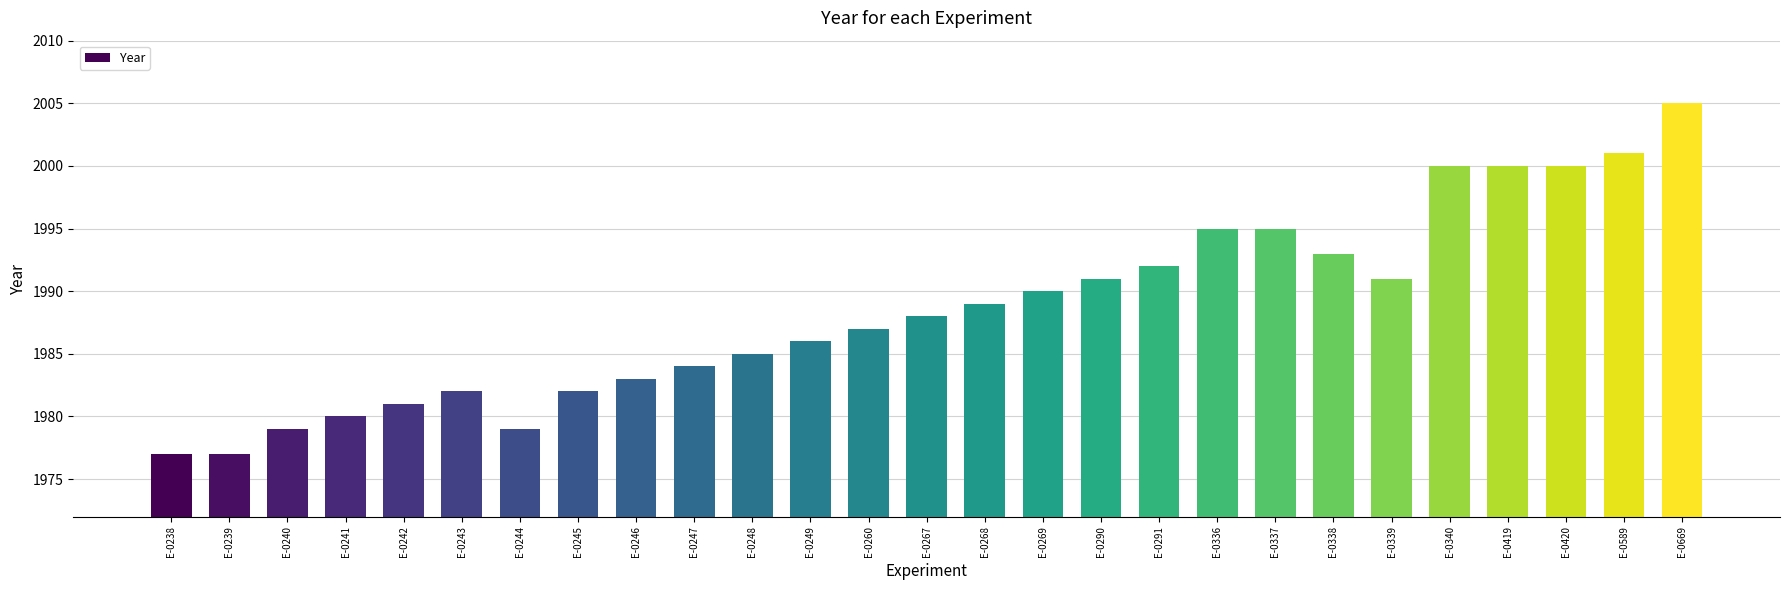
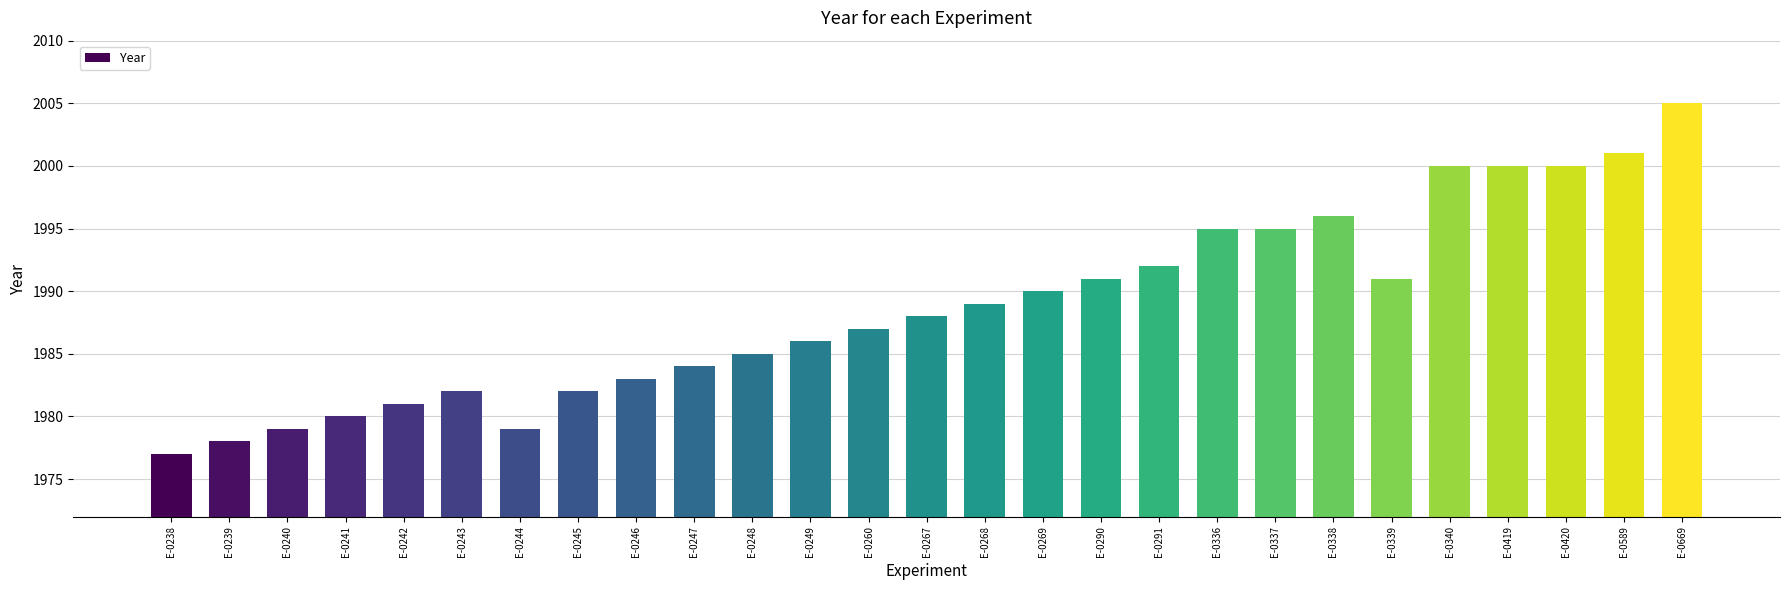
  {
    "E-0238": 1977,
-   "E-0239": 1977,
+   "E-0239": 1978,
    "E-0240": 1979,
    "E-0241": 1980,
    "E-0242": 1981,
    "E-0243": 1982,
    "E-0244": 1979,
    "E-0245": 1982,
    "E-0246": 1983,
    "E-0247": 1984,
    "E-0248": 1985,
    "E-0249": 1986,
    "E-0260": 1987,
    "E-0267": 1988,
    "E-0268": 1989,
    "E-0269": 1990,
    "E-0290": 1991,
    "E-0291": 1992,
    "E-0336": 1995,
    "E-0337": 1995,
-   "E-0338": 1993,
+   "E-0338": 1996,
    "E-0339": 1991,
    "E-0340": 2000,
    "E-0419": 2000,
    "E-0420": 2000,
    "E-0589": 2001,
    "E-0669": 2005
  }
